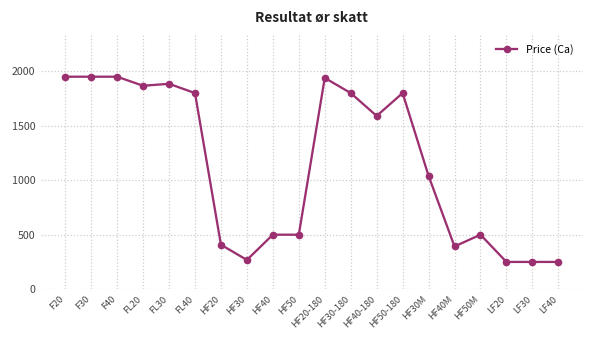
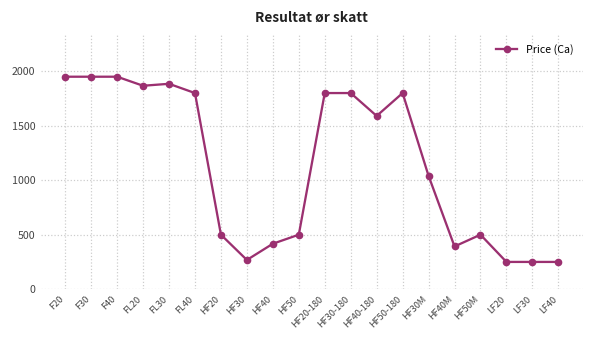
  {
    "F20": 2000,
    "F30": 2000,
    "F40": 2000,
    "FL20": 1900,
    "FL30": 1900,
    "FL40": 1800,
-   "HF20": 400,
+   "HF20": 500,
    "HF30": 300,
-   "HF40": 500,
+   "HF40": 400,
    "HF50": 500,
-   "HF20-180": 1900,
+   "HF20-180": 1800,
    "HF30-180": 1800,
    "HF40-180": 1600,
    "HF50-180": 1800,
    "HF30M": 1000,
    "HF40M": 400,
    "HF50M": 500,
    "LF20": 300,
    "LF30": 300,
    "LF40": 300
  }
